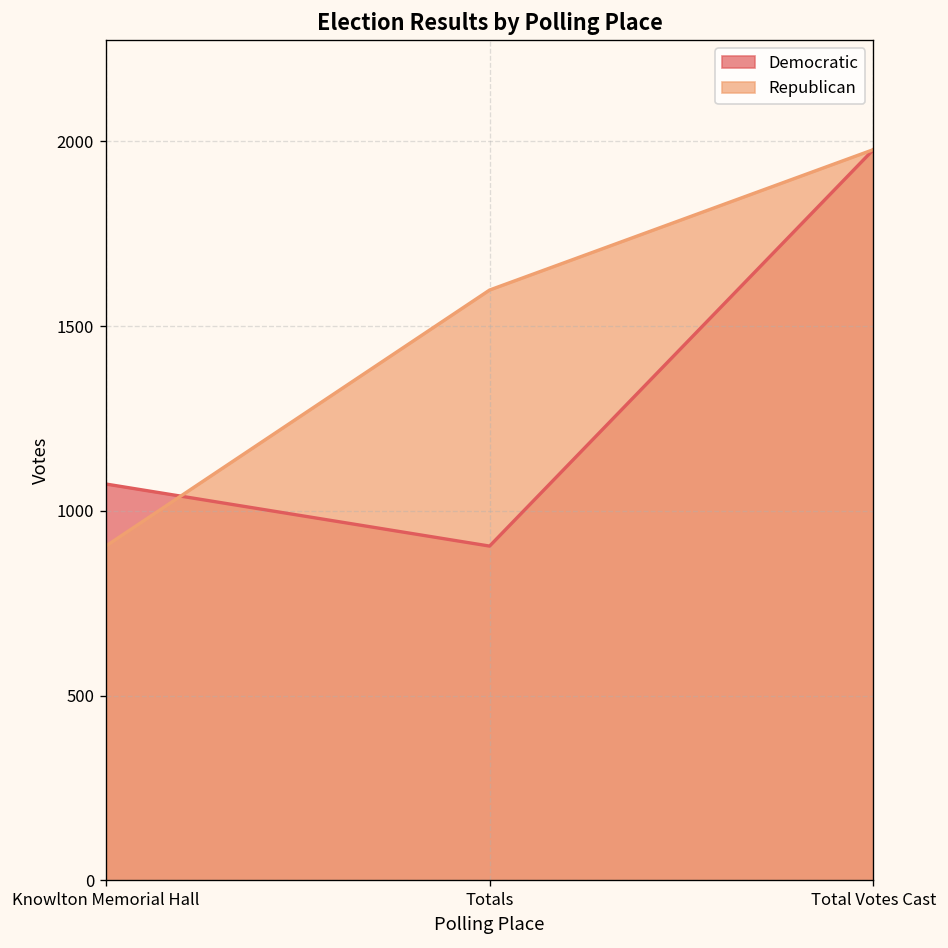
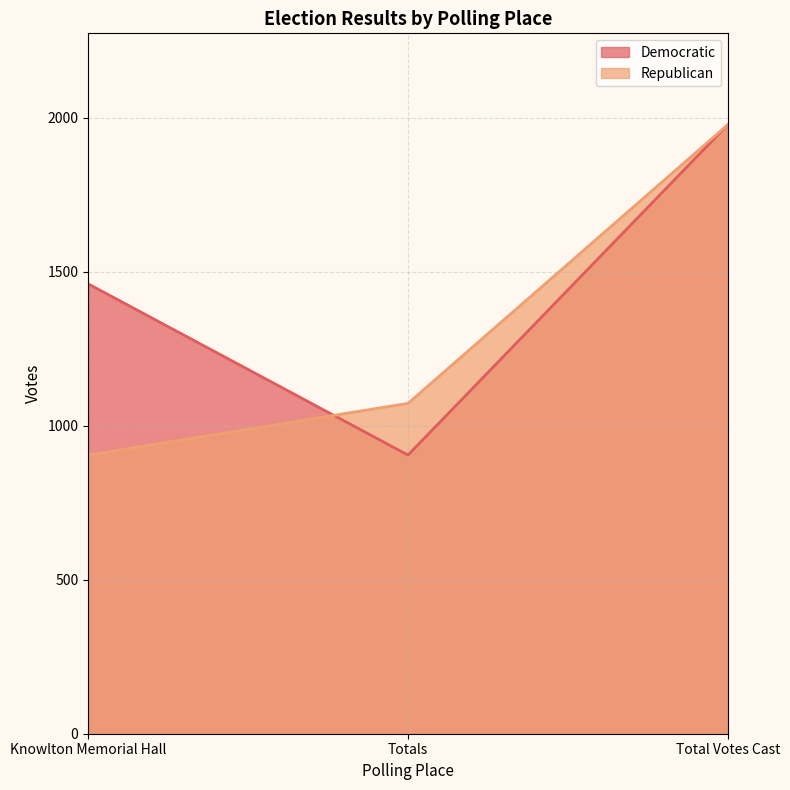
  {
    "Democratic": {
-     "Knowlton Memorial Hall": 1070,
+     "Knowlton Memorial Hall": 1460,
      "Totals": 910
    },
    "Republican": {
      "Knowlton Memorial Hall": 910,
-     "Totals": 1600
+     "Totals": 1070
    }
  }
